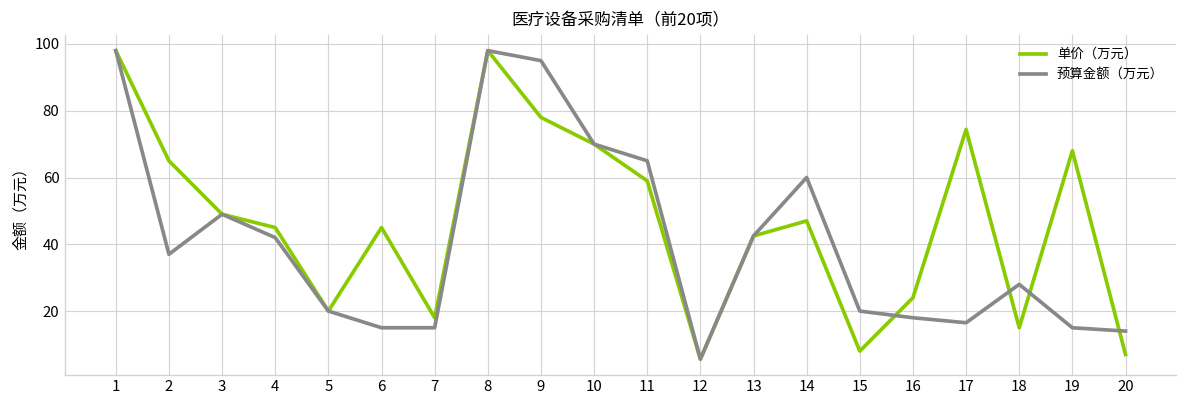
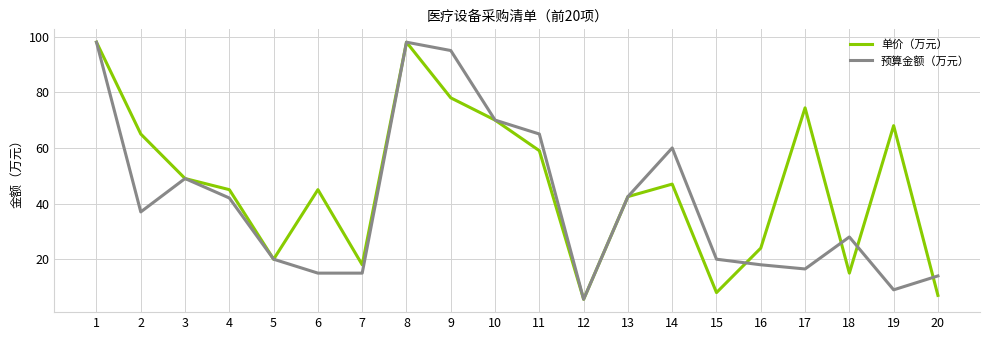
  {
    "单价（万元）": {
      "2": 65,
      "4": 45,
      "6": 45,
      "7": 18,
      "9": 78,
      "11": 59,
      "14": 47,
      "15": 8,
      "16": 24,
      "17": 74,
      "18": 15,
      "19": 68,
      "20": 7
    },
    "预算金额（万元）": {
      "2": 37,
      "4": 42,
      "6": 15,
      "7": 15,
      "9": 95,
      "11": 65,
      "14": 60,
      "15": 20,
      "16": 18,
      "17": 17,
      "18": 28,
-     "19": 15,
+     "19": 9,
      "20": 14
    }
  }
